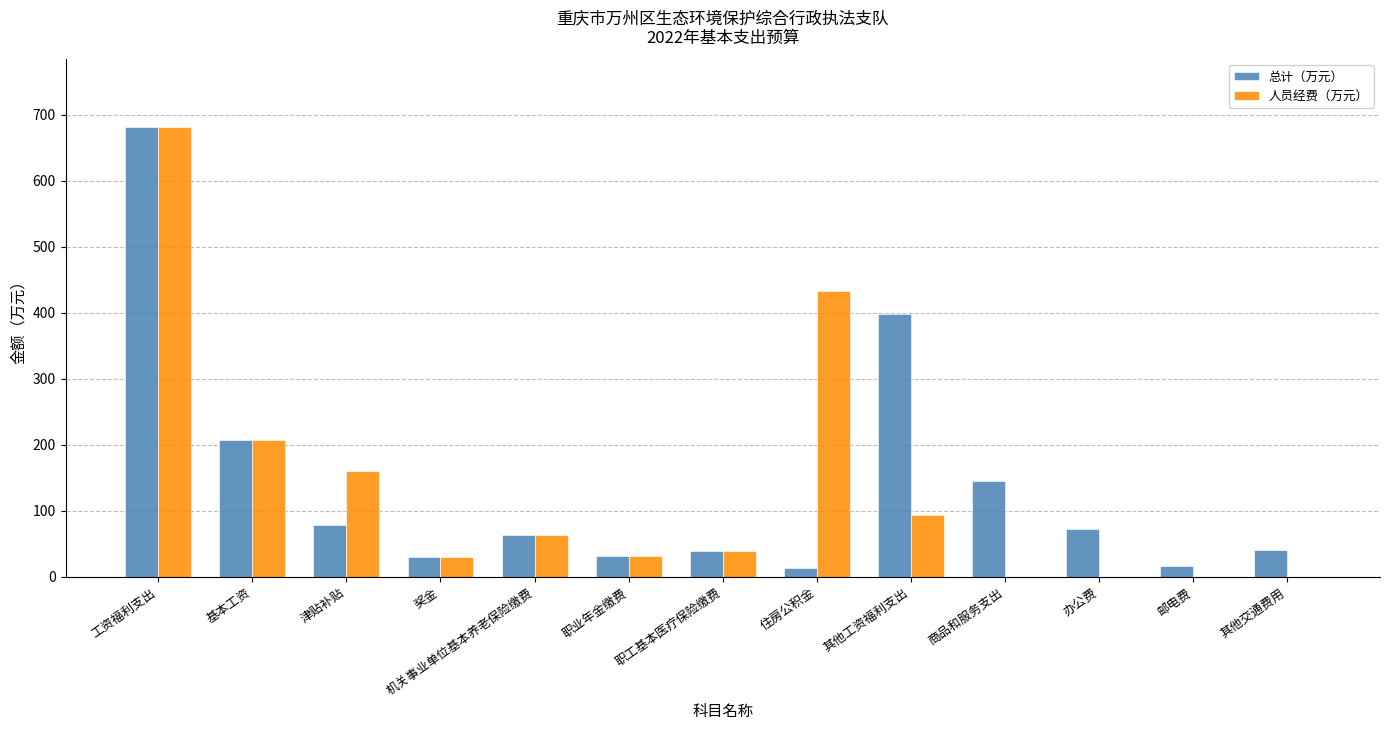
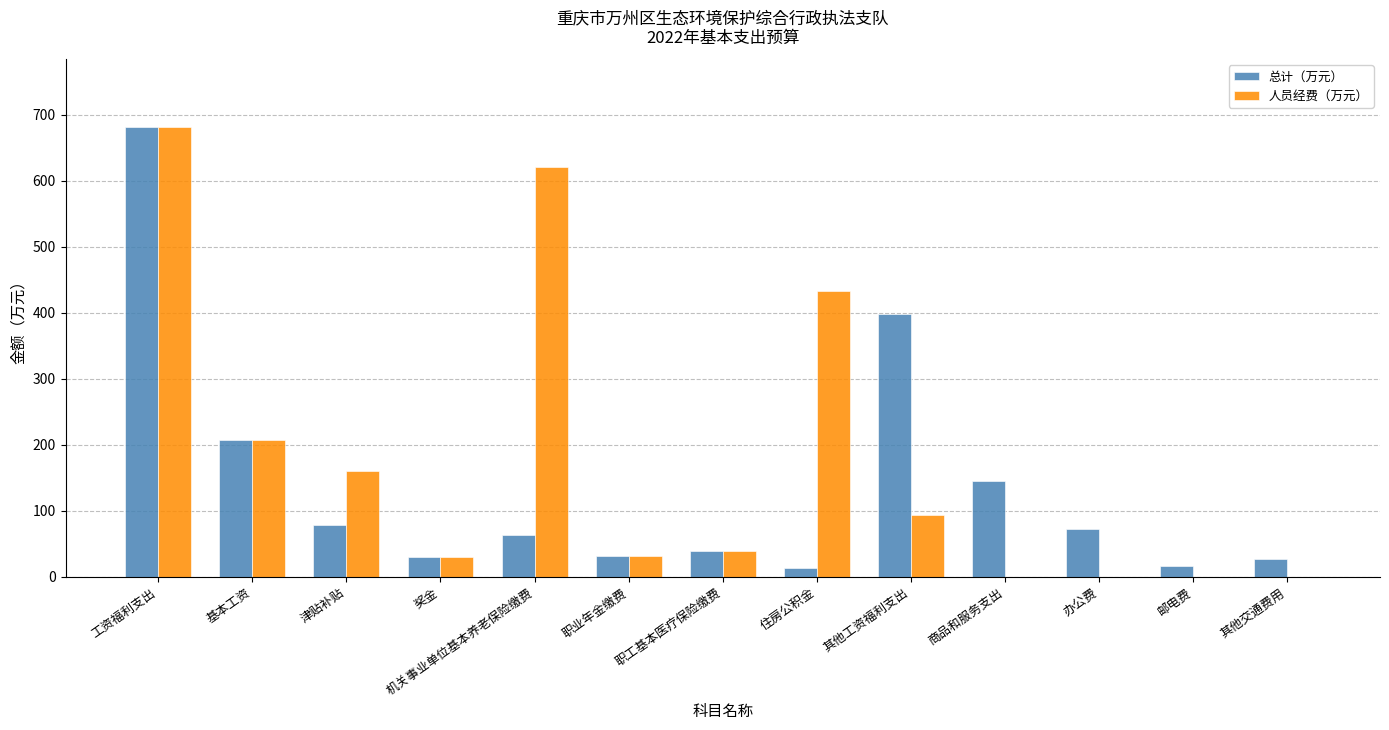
  {
    "总计（万元）": {
      "工资福利支出": 680,
      "基本工资": 210,
      "津贴补贴": 80,
      "奖金": 30,
      "机关事业单位基本养老保险缴费": 60,
      "职业年金缴费": 30,
      "职工基本医疗保险缴费": 40,
      "住房公积金": 10,
      "其他工资福利支出": 400,
      "商品和服务支出": 150,
      "办公费": 70,
      "邮电费": 20,
-     "其他交通费用": 40
+     "其他交通费用": 30
    },
    "人员经费（万元）": {
      "工资福利支出": 680,
      "基本工资": 210,
      "津贴补贴": 160,
      "奖金": 30,
-     "机关事业单位基本养老保险缴费": 60,
+     "机关事业单位基本养老保险缴费": 620,
      "职业年金缴费": 30,
      "职工基本医疗保险缴费": 40,
      "住房公积金": 430,
      "其他工资福利支出": 90,
      "商品和服务支出": 0,
      "办公费": 0,
      "邮电费": 0,
      "其他交通费用": 0
    }
  }
